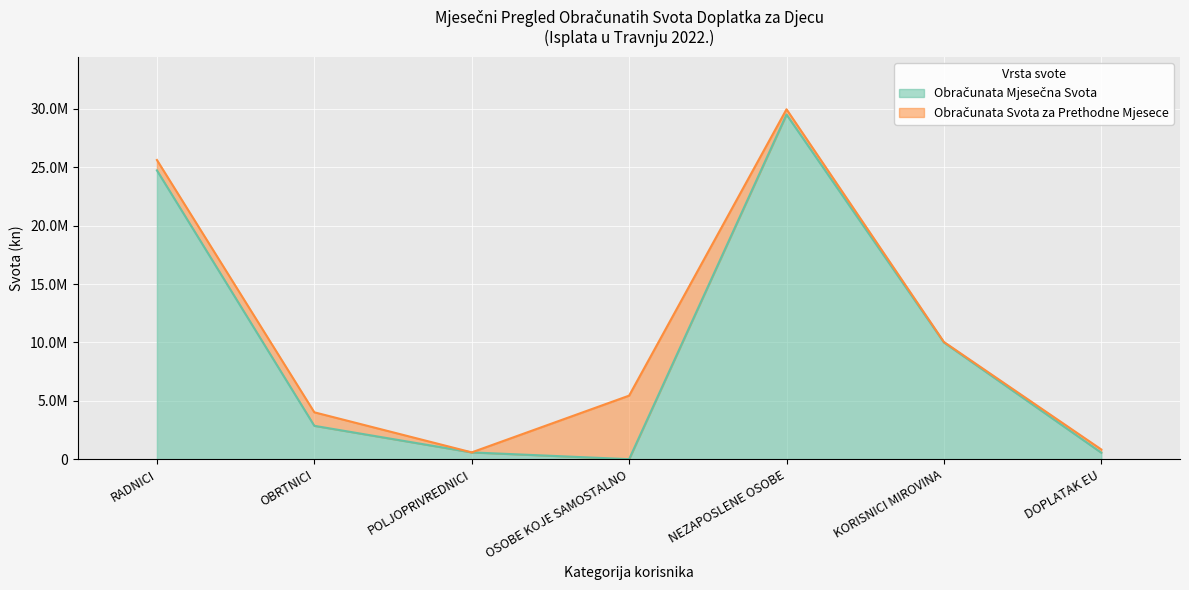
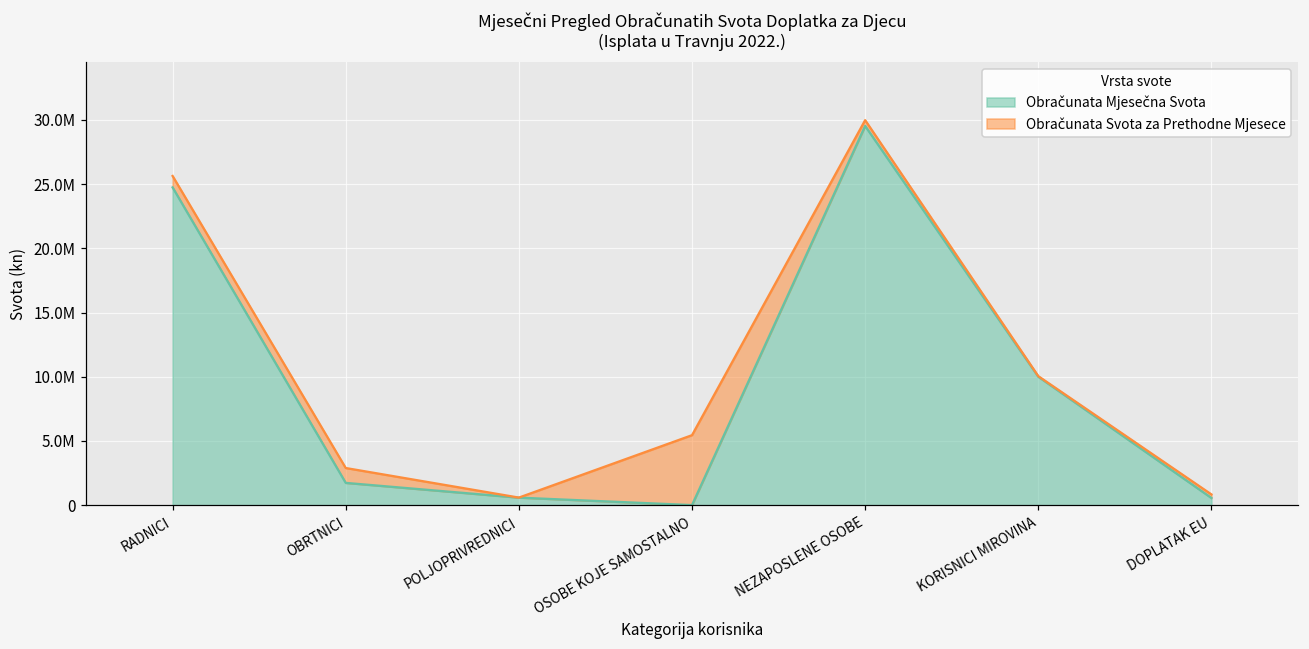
  {
    "Obračunata Mjesečna Svota": {
      "RADNICI": 24700000,
-     "OBRTNICI": 2900000,
+     "OBRTNICI": 1700000,
      "OSOBE KOJE SAMOSTALNO": 0,
      "NEZAPOSLENE OSOBE": 29500000,
      "DOPLATAK EU": 600000
    },
    "Obračunata Svota za Prethodne Mjesece": {
      "RADNICI": 900000,
      "OBRTNICI": 1200000,
      "OSOBE KOJE SAMOSTALNO": 5400000,
      "NEZAPOSLENE OSOBE": 400000,
      "DOPLATAK EU": 300000
    }
  }
